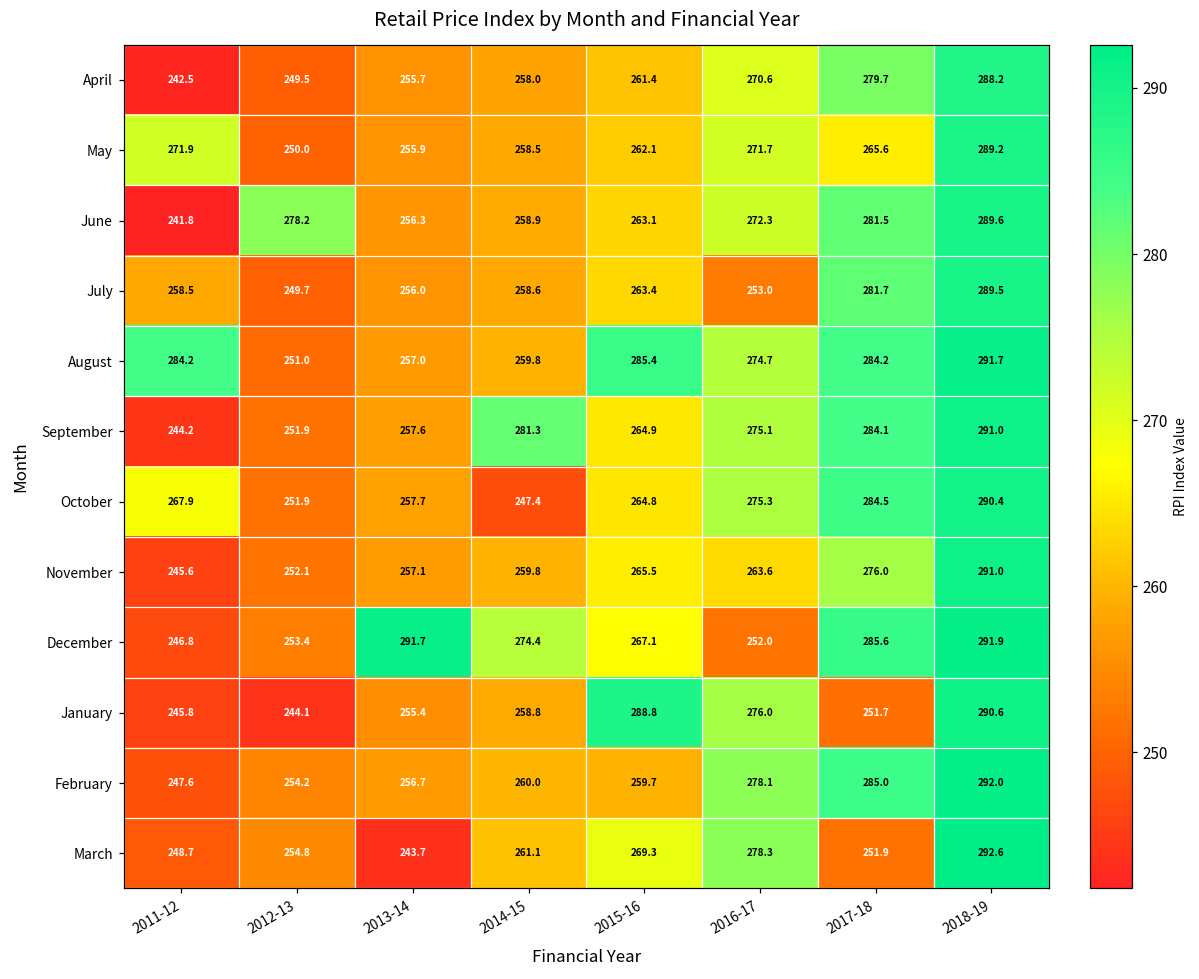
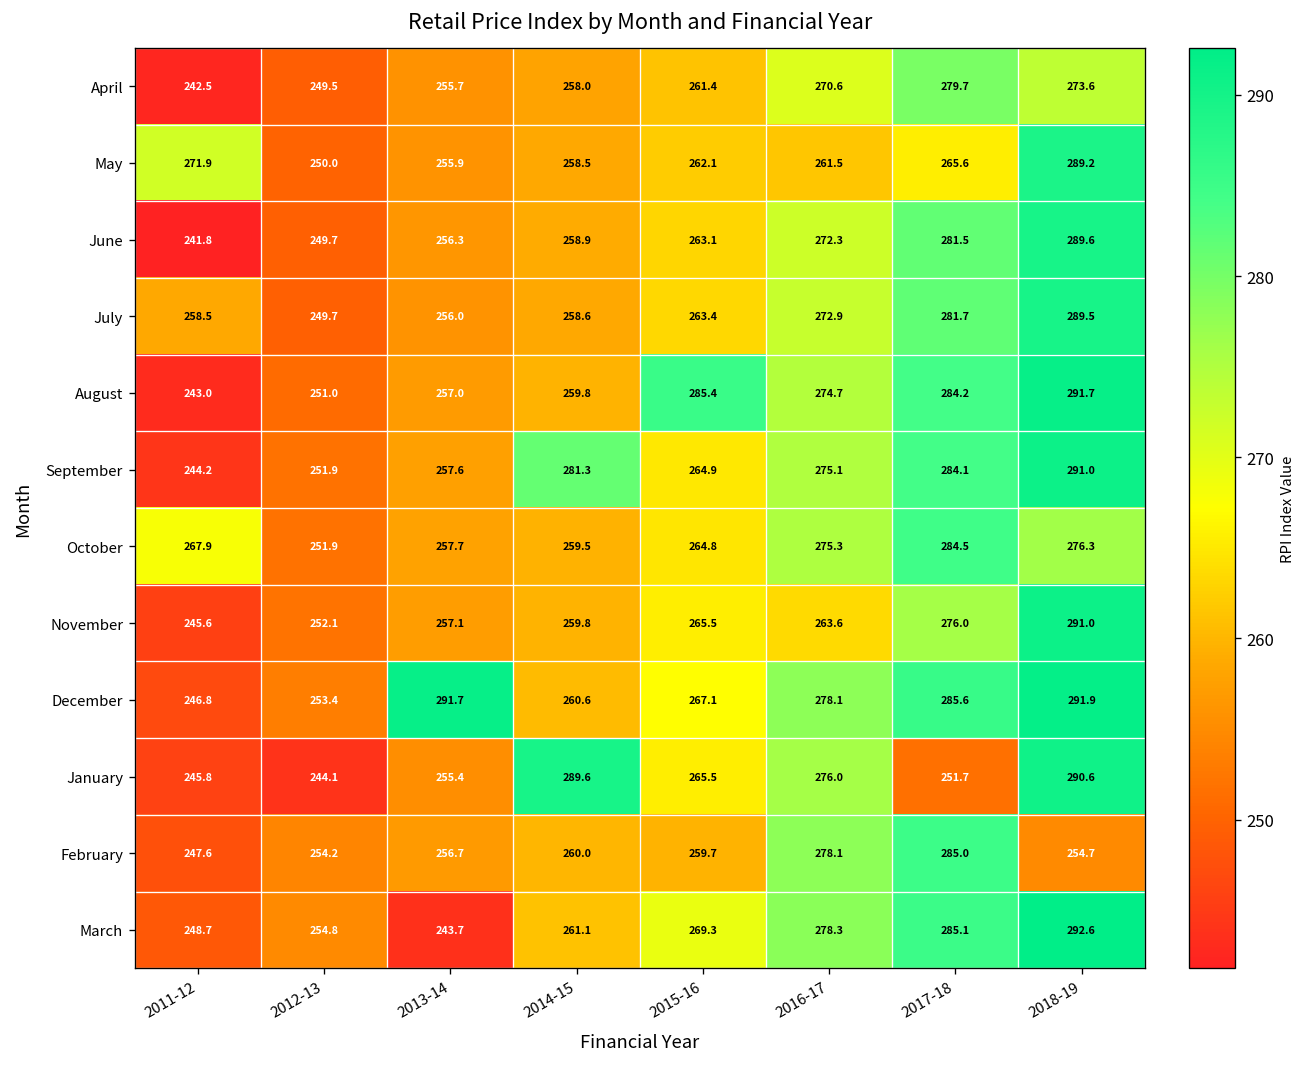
  {
    "April": {
      "2011-12": 242.5,
      "2012-13": 249.5,
      "2013-14": 255.7,
      "2014-15": 258.0,
      "2015-16": 261.4,
      "2016-17": 270.6,
      "2017-18": 279.7,
-     "2018-19": 288.2
+     "2018-19": 273.6
    },
    "May": {
      "2011-12": 271.9,
      "2012-13": 250.0,
      "2013-14": 255.9,
      "2014-15": 258.5,
      "2015-16": 262.1,
-     "2016-17": 271.7,
+     "2016-17": 261.5,
      "2017-18": 265.6,
      "2018-19": 289.2
    },
    "June": {
      "2011-12": 241.8,
-     "2012-13": 278.2,
+     "2012-13": 249.7,
      "2013-14": 256.3,
      "2014-15": 258.9,
      "2015-16": 263.1,
      "2016-17": 272.3,
      "2017-18": 281.5,
      "2018-19": 289.6
    },
    "July": {
      "2011-12": 258.5,
      "2012-13": 249.7,
      "2013-14": 256.0,
      "2014-15": 258.6,
      "2015-16": 263.4,
-     "2016-17": 253.0,
+     "2016-17": 272.9,
      "2017-18": 281.7,
      "2018-19": 289.5
    },
    "August": {
-     "2011-12": 284.2,
+     "2011-12": 243.0,
      "2012-13": 251.0,
      "2013-14": 257.0,
      "2014-15": 259.8,
      "2015-16": 285.4,
      "2016-17": 274.7,
      "2017-18": 284.2,
      "2018-19": 291.7
    },
    "September": {
      "2011-12": 244.2,
      "2012-13": 251.9,
      "2013-14": 257.6,
      "2014-15": 281.3,
      "2015-16": 264.9,
      "2016-17": 275.1,
      "2017-18": 284.1,
      "2018-19": 291.0
    },
    "October": {
      "2011-12": 267.9,
      "2012-13": 251.9,
      "2013-14": 257.7,
-     "2014-15": 247.4,
+     "2014-15": 259.5,
      "2015-16": 264.8,
      "2016-17": 275.3,
      "2017-18": 284.5,
-     "2018-19": 290.4
+     "2018-19": 276.3
    },
    "November": {
      "2011-12": 245.6,
      "2012-13": 252.1,
      "2013-14": 257.1,
      "2014-15": 259.8,
      "2015-16": 265.5,
      "2016-17": 263.6,
      "2017-18": 276.0,
      "2018-19": 291.0
    },
    "December": {
      "2011-12": 246.8,
      "2012-13": 253.4,
      "2013-14": 291.7,
-     "2014-15": 274.4,
+     "2014-15": 260.6,
      "2015-16": 267.1,
-     "2016-17": 252.0,
+     "2016-17": 278.1,
      "2017-18": 285.6,
      "2018-19": 291.9
    },
    "January": {
      "2011-12": 245.8,
      "2012-13": 244.1,
      "2013-14": 255.4,
-     "2014-15": 258.8,
-     "2015-16": 288.8,
+     "2014-15": 289.6,
+     "2015-16": 265.5,
      "2016-17": 276.0,
      "2017-18": 251.7,
      "2018-19": 290.6
    },
    "February": {
      "2011-12": 247.6,
      "2012-13": 254.2,
      "2013-14": 256.7,
      "2014-15": 260.0,
      "2015-16": 259.7,
      "2016-17": 278.1,
      "2017-18": 285.0,
-     "2018-19": 292.0
+     "2018-19": 254.7
    },
    "March": {
      "2011-12": 248.7,
      "2012-13": 254.8,
      "2013-14": 243.7,
      "2014-15": 261.1,
      "2015-16": 269.3,
      "2016-17": 278.3,
-     "2017-18": 251.9,
+     "2017-18": 285.1,
      "2018-19": 292.6
    }
  }
